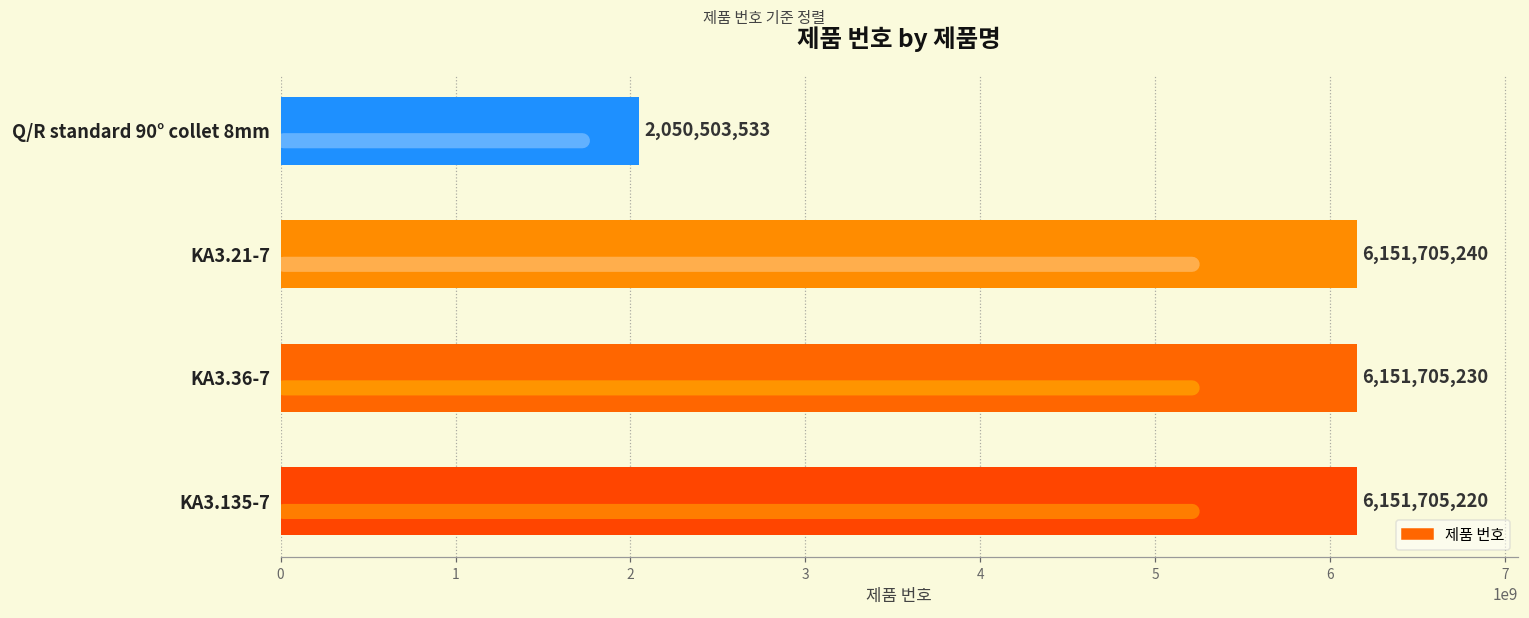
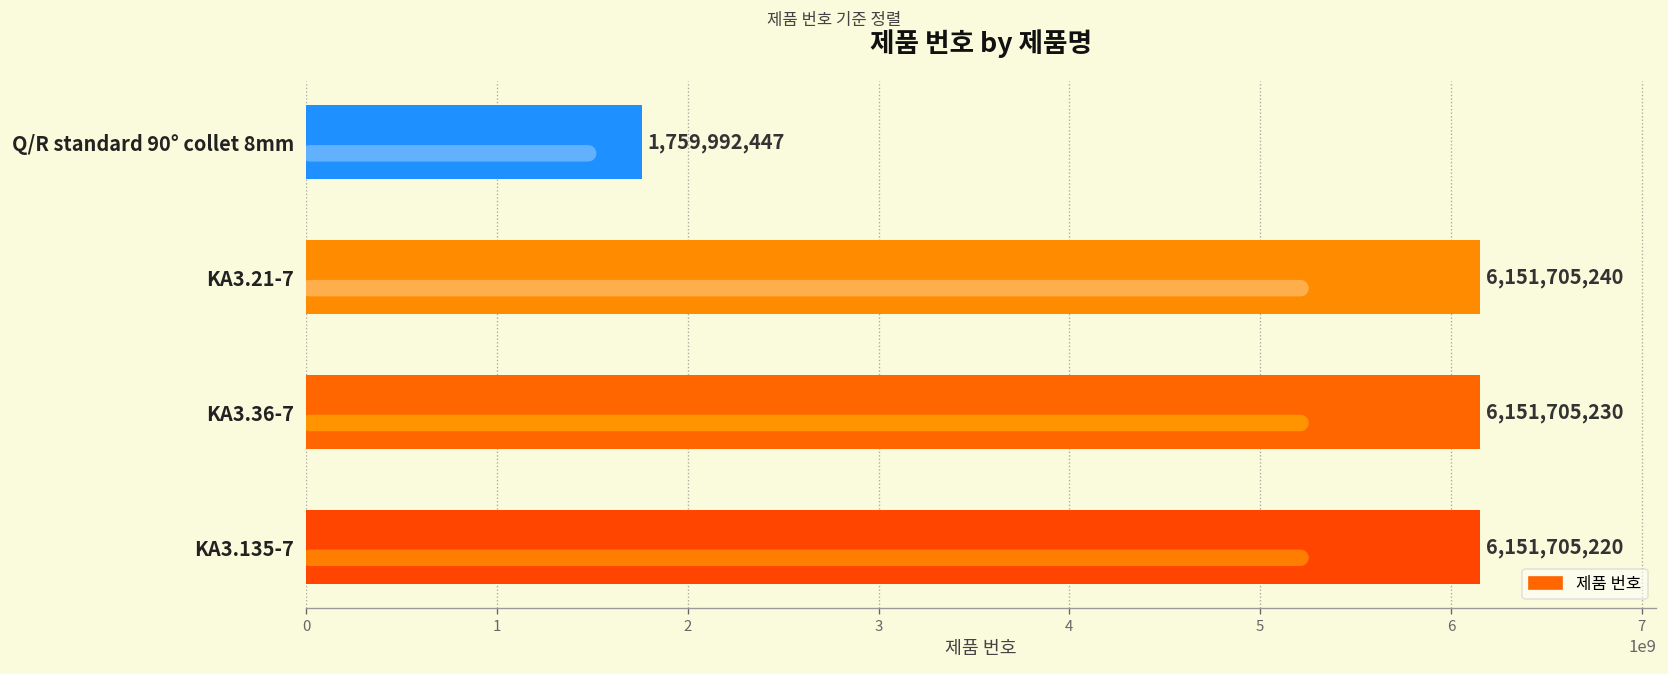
  {
-   "Q/R standard 90° collet 8mm": "2,050,503,533",
+   "Q/R standard 90° collet 8mm": "1,759,992,447",
    "KA3.21-7": "6,151,705,240",
    "KA3.36-7": "6,151,705,230",
    "KA3.135-7": "6,151,705,220"
  }
